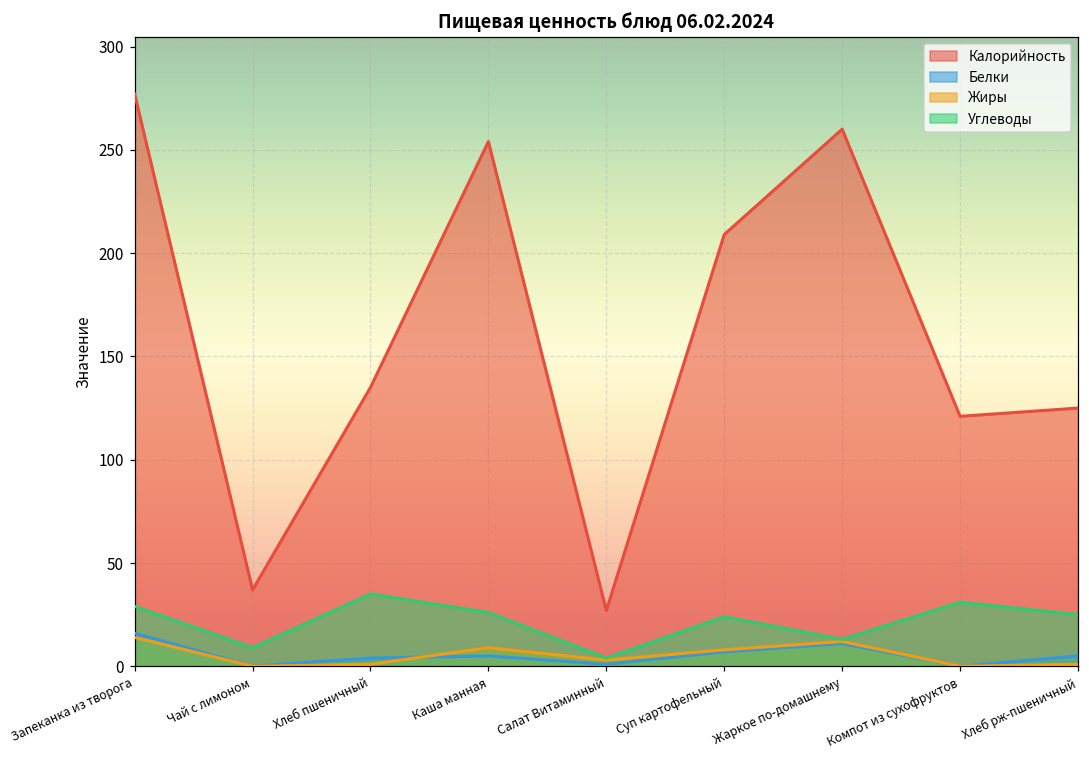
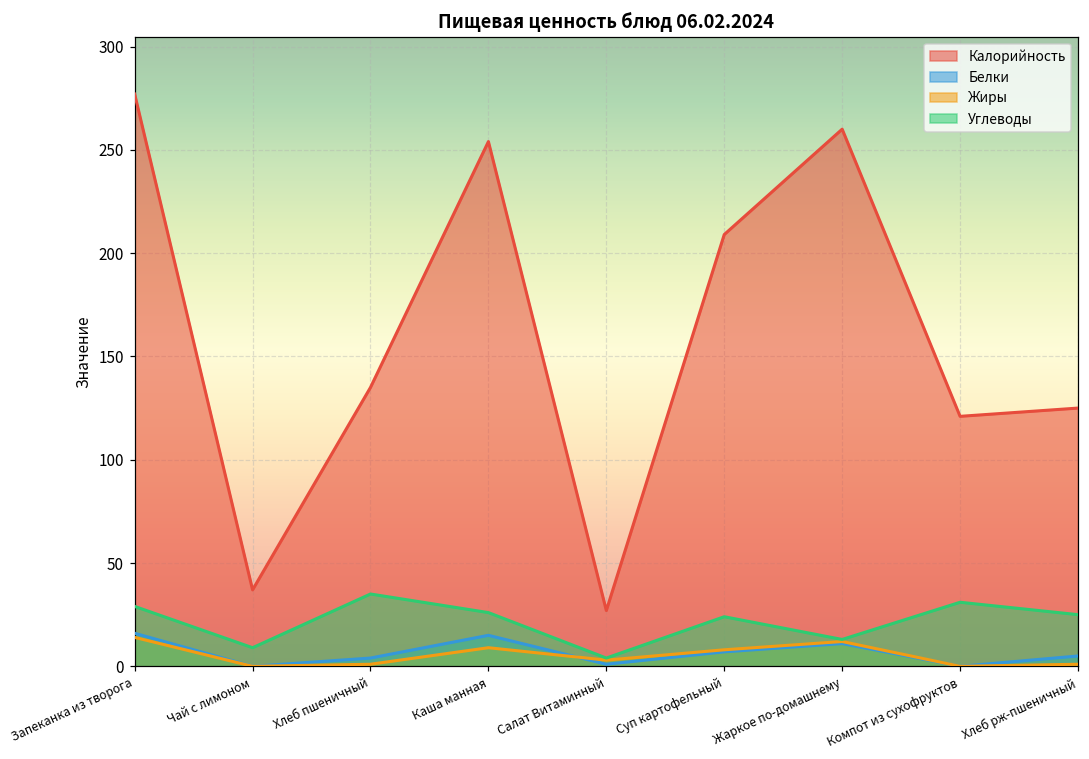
  {
    "Калорийность": {
      "Запеканка из творога": 277,
      "Чай с лимоном": 37,
      "Хлеб пшеничный": 135,
      "Каша манная": 254,
      "Салат Витаминный": 27,
      "Суп картофельный": 209,
      "Жаркое по-домашнему": 260,
      "Компот из сухофруктов": 121,
      "Хлеб рж-пшеничный": 125
    },
    "Белки": {
      "Запеканка из творога": 16,
      "Хлеб пшеничный": 4,
-     "Каша манная": 5,
+     "Каша манная": 15,
      "Салат Витаминный": 1,
      "Хлеб рж-пшеничный": 5
    },
    "Жиры": {
      "Запеканка из творога": 14,
      "Хлеб пшеничный": 1,
      "Каша манная": 9,
      "Хлеб рж-пшеничный": 1
    },
    "Углеводы": {
      "Запеканка из творога": 29,
      "Чай с лимоном": 9,
      "Хлеб пшеничный": 35,
      "Каша манная": 26,
      "Суп картофельный": 24,
      "Компот из сухофруктов": 31,
      "Хлеб рж-пшеничный": 25
    }
  }
